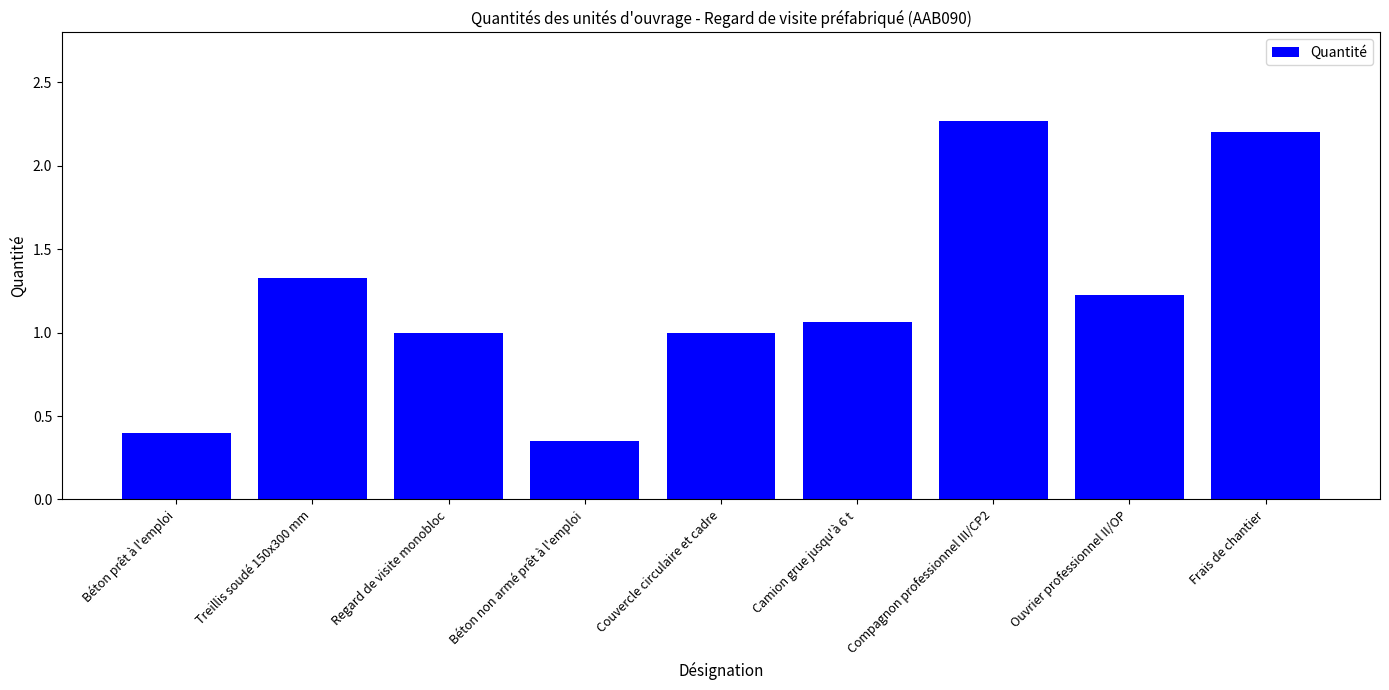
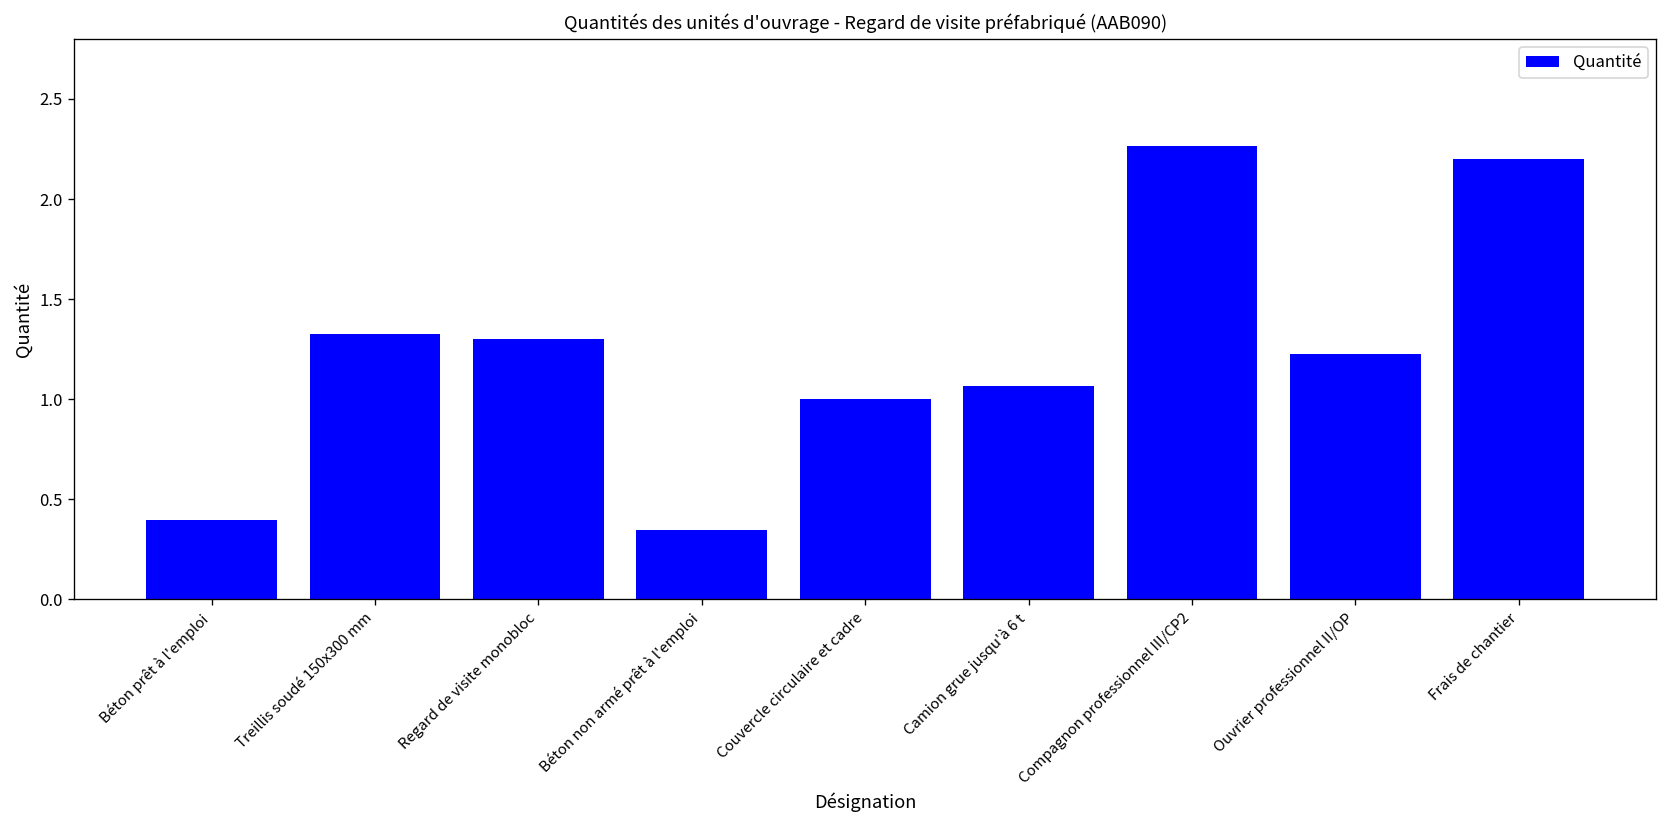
  {
    "Béton prêt à l'emploi": 0.4,
    "Treillis soudé 150x300 mm": 1.33,
-   "Regard de visite monobloc": 1.0,
+   "Regard de visite monobloc": 1.3,
    "Béton non armé prêt à l'emploi": 0.35,
    "Couvercle circulaire et cadre": 1.0,
    "Camion grue jusqu'à 6 t": 1.07,
    "Compagnon professionnel III/CP2": 2.27,
    "Ouvrier professionnel II/OP": 1.23,
    "Frais de chantier": 2.2
  }
